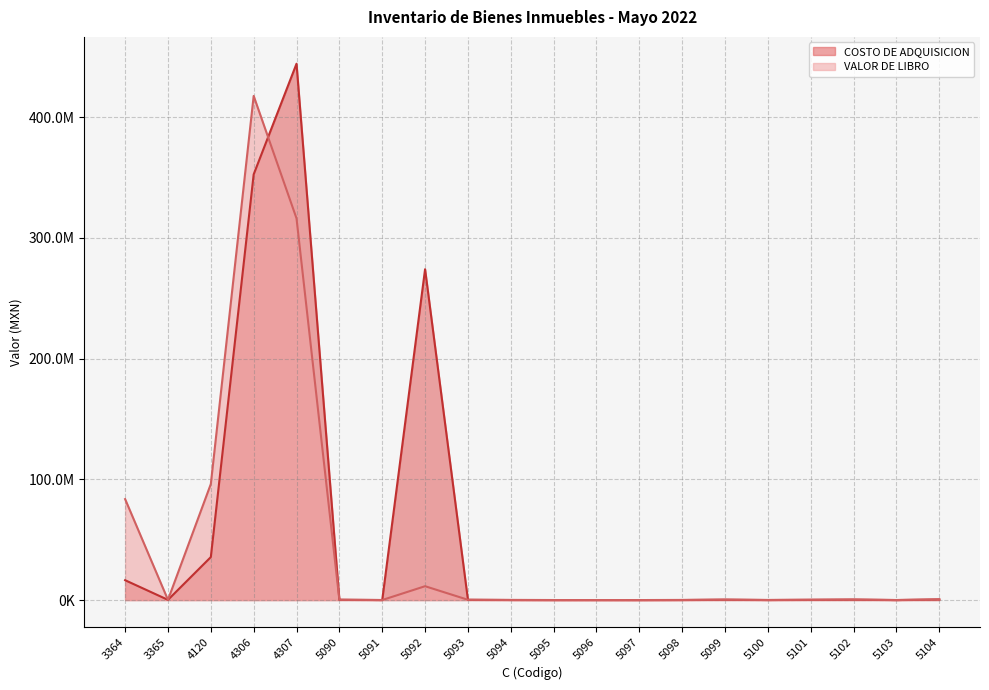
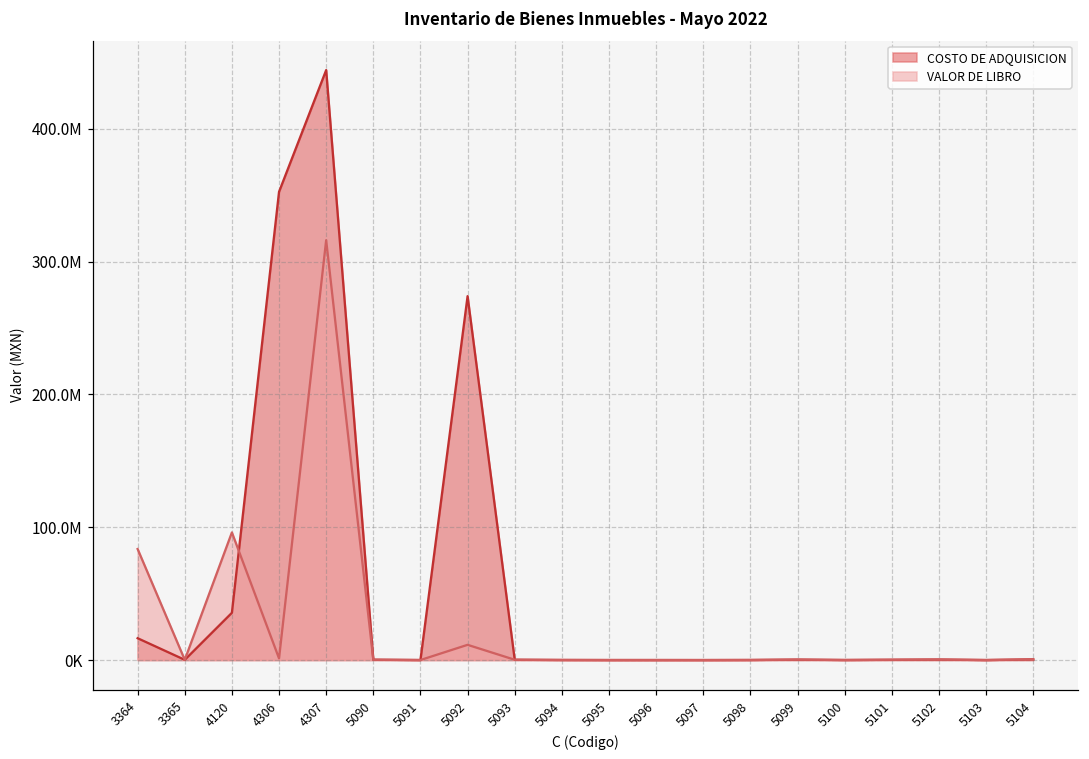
  {
    "COSTO DE ADQUISICION": {
      "3364": 16000000,
      "4120": 36000000,
      "4306": 353000000,
      "4307": 444000000,
      "5092": 274000000
    },
    "VALOR DE LIBRO": {
      "3364": 84000000,
      "4120": 96000000,
-     "4306": 418000000,
+     "4306": 1000000,
      "4307": 316000000,
      "5092": 11000000
    }
  }
